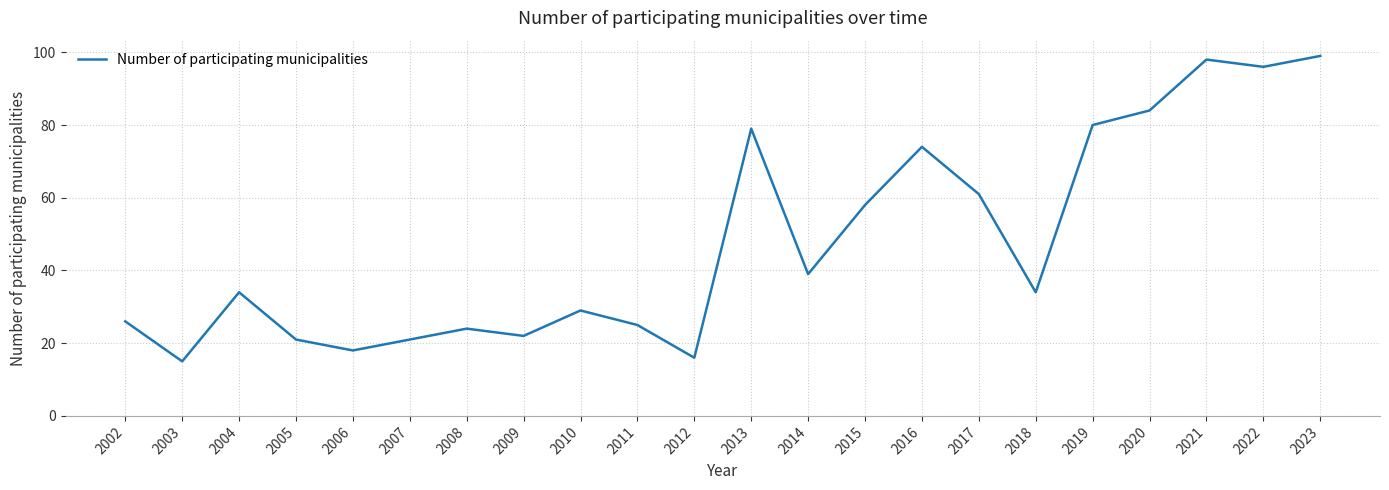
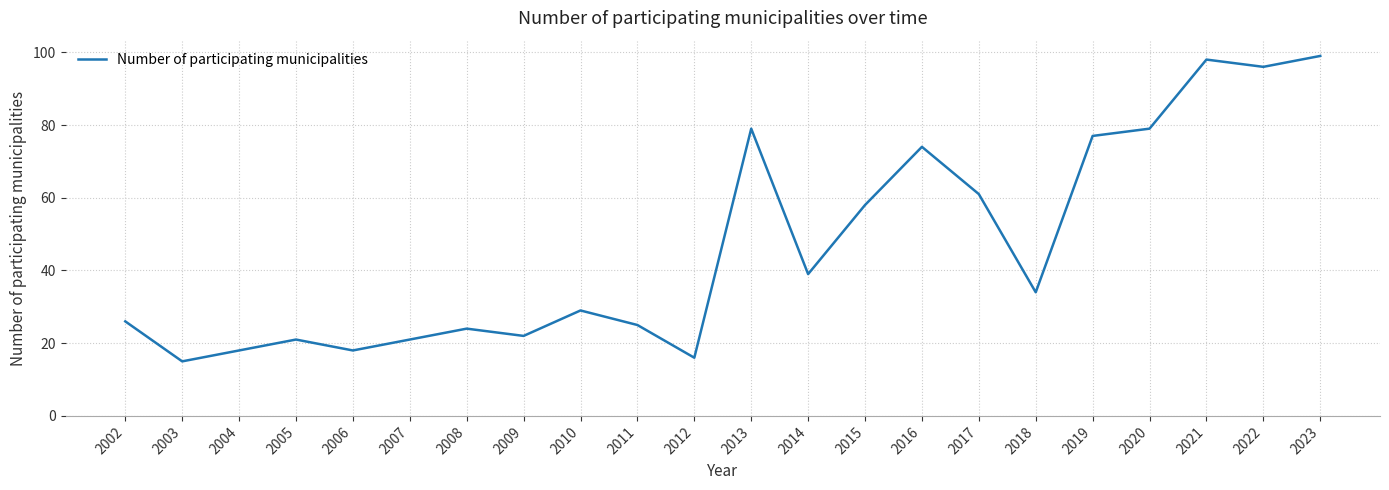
  {
    "2002": 26,
    "2003": 15,
-   "2004": 34,
+   "2004": 18,
    "2005": 21,
    "2006": 18,
    "2007": 21,
    "2008": 24,
    "2009": 22,
    "2010": 29,
    "2011": 25,
    "2012": 16,
    "2013": 79,
    "2014": 39,
    "2015": 58,
    "2016": 74,
    "2017": 61,
    "2018": 34,
-   "2019": 80,
-   "2020": 84,
+   "2019": 77,
+   "2020": 79,
    "2021": 98,
    "2022": 96,
    "2023": 99
  }
